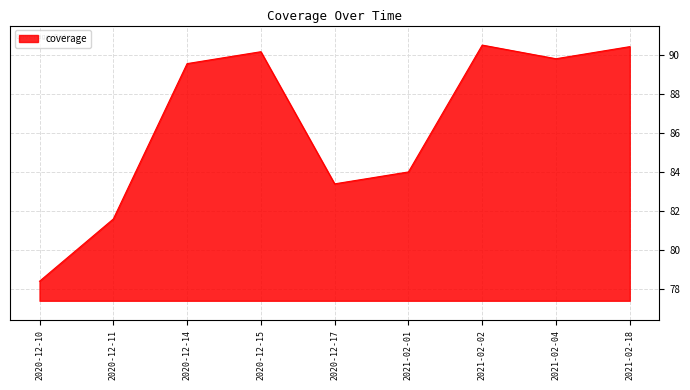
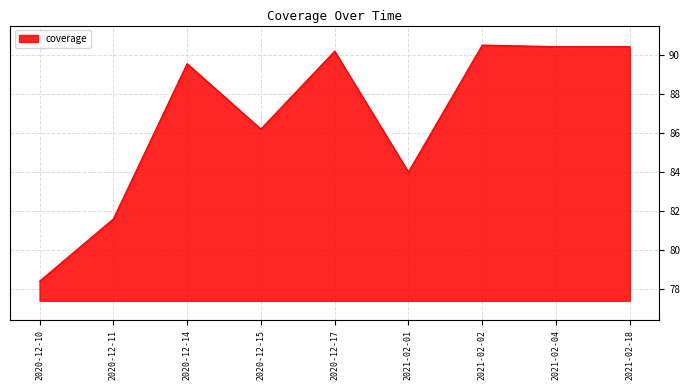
  {
    "2020-12-10": 78.4,
    "2020-12-11": 81.6,
    "2020-12-14": 89.6,
-   "2020-12-15": 90.2,
-   "2020-12-17": 83.4,
+   "2020-12-15": 86.2,
+   "2020-12-17": 90.2,
    "2021-02-01": 84.0,
    "2021-02-02": 90.5,
-   "2021-02-04": 89.8,
+   "2021-02-04": 90.4,
    "2021-02-18": 90.4
  }
